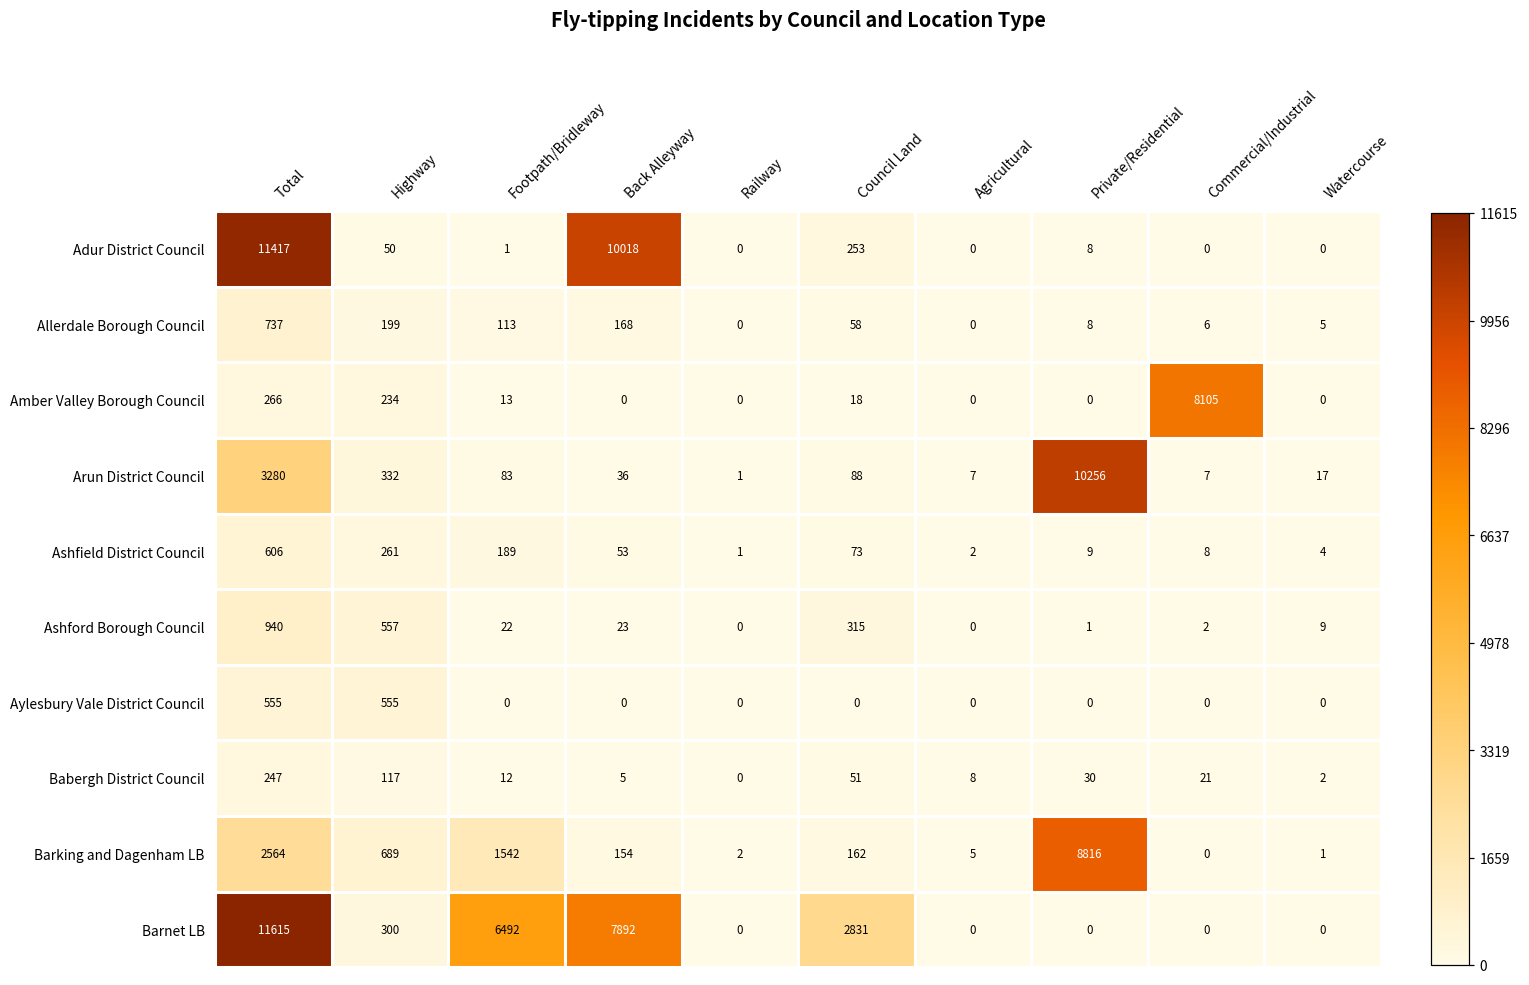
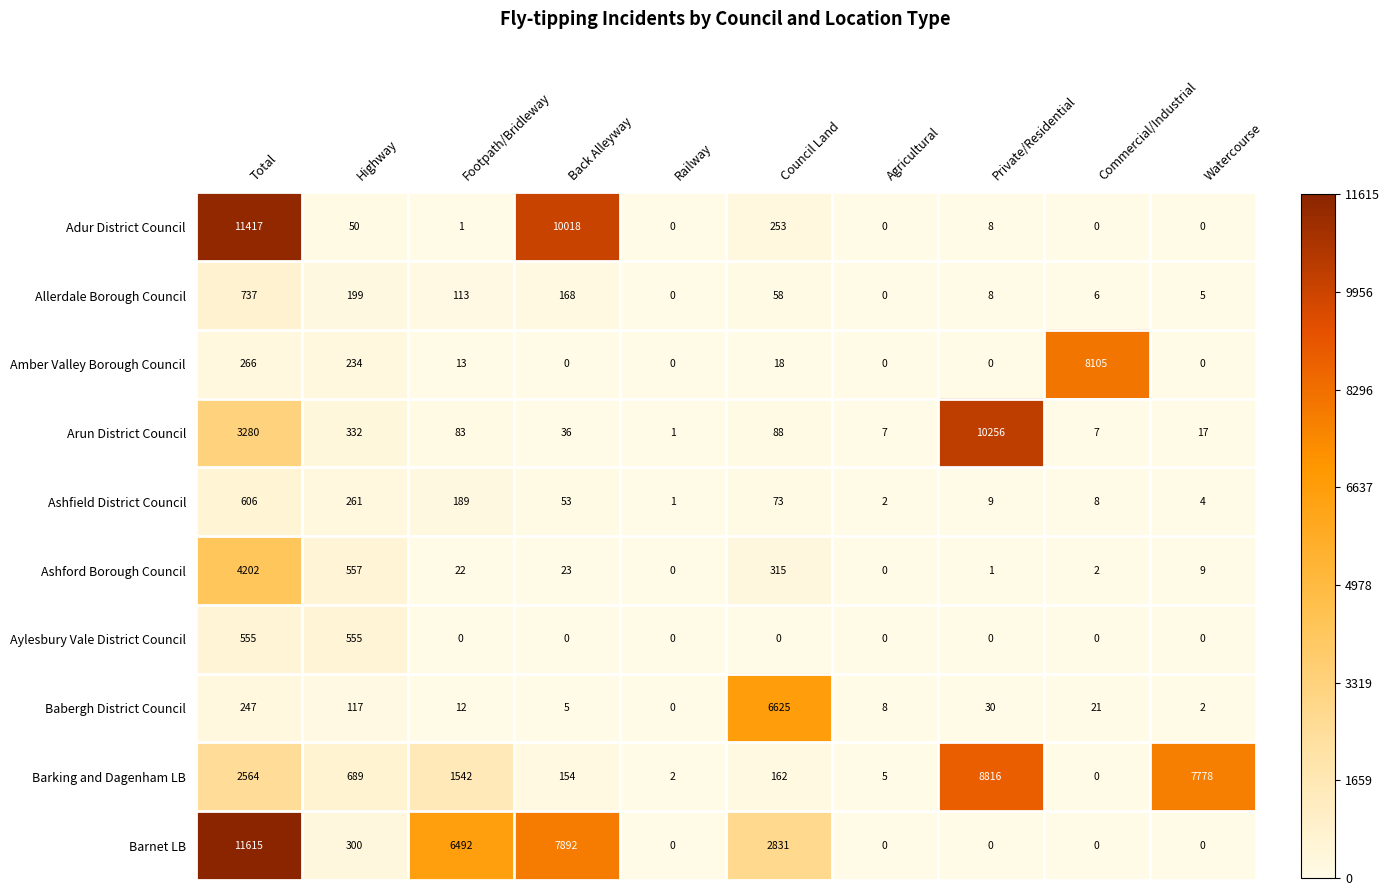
  {
    "Adur District Council": {
      "Total": 11417,
      "Highway": 50,
      "Footpath/Bridleway": 1,
      "Back Alleyway": 10018,
      "Railway": 0,
      "Council Land": 253,
      "Agricultural": 0,
      "Private/Residential": 8,
      "Commercial/Industrial": 0,
      "Watercourse": 0
    },
    "Allerdale Borough Council": {
      "Total": 737,
      "Highway": 199,
      "Footpath/Bridleway": 113,
      "Back Alleyway": 168,
      "Railway": 0,
      "Council Land": 58,
      "Agricultural": 0,
      "Private/Residential": 8,
      "Commercial/Industrial": 6,
      "Watercourse": 5
    },
    "Amber Valley Borough Council": {
      "Total": 266,
      "Highway": 234,
      "Footpath/Bridleway": 13,
      "Back Alleyway": 0,
      "Railway": 0,
      "Council Land": 18,
      "Agricultural": 0,
      "Private/Residential": 0,
      "Commercial/Industrial": 8105,
      "Watercourse": 0
    },
    "Arun District Council": {
      "Total": 3280,
      "Highway": 332,
      "Footpath/Bridleway": 83,
      "Back Alleyway": 36,
      "Railway": 1,
      "Council Land": 88,
      "Agricultural": 7,
      "Private/Residential": 10256,
      "Commercial/Industrial": 7,
      "Watercourse": 17
    },
    "Ashfield District Council": {
      "Total": 606,
      "Highway": 261,
      "Footpath/Bridleway": 189,
      "Back Alleyway": 53,
      "Railway": 1,
      "Council Land": 73,
      "Agricultural": 2,
      "Private/Residential": 9,
      "Commercial/Industrial": 8,
      "Watercourse": 4
    },
    "Ashford Borough Council": {
-     "Total": 940,
+     "Total": 4202,
      "Highway": 557,
      "Footpath/Bridleway": 22,
      "Back Alleyway": 23,
      "Railway": 0,
      "Council Land": 315,
      "Agricultural": 0,
      "Private/Residential": 1,
      "Commercial/Industrial": 2,
      "Watercourse": 9
    },
    "Aylesbury Vale District Council": {
      "Total": 555,
      "Highway": 555,
      "Footpath/Bridleway": 0,
      "Back Alleyway": 0,
      "Railway": 0,
      "Council Land": 0,
      "Agricultural": 0,
      "Private/Residential": 0,
      "Commercial/Industrial": 0,
      "Watercourse": 0
    },
    "Babergh District Council": {
      "Total": 247,
      "Highway": 117,
      "Footpath/Bridleway": 12,
      "Back Alleyway": 5,
      "Railway": 0,
-     "Council Land": 51,
+     "Council Land": 6625,
      "Agricultural": 8,
      "Private/Residential": 30,
      "Commercial/Industrial": 21,
      "Watercourse": 2
    },
    "Barking and Dagenham LB": {
      "Total": 2564,
      "Highway": 689,
      "Footpath/Bridleway": 1542,
      "Back Alleyway": 154,
      "Railway": 2,
      "Council Land": 162,
      "Agricultural": 5,
      "Private/Residential": 8816,
      "Commercial/Industrial": 0,
-     "Watercourse": 1
+     "Watercourse": 7778
    },
    "Barnet LB": {
      "Total": 11615,
      "Highway": 300,
      "Footpath/Bridleway": 6492,
      "Back Alleyway": 7892,
      "Railway": 0,
      "Council Land": 2831,
      "Agricultural": 0,
      "Private/Residential": 0,
      "Commercial/Industrial": 0,
      "Watercourse": 0
    }
  }
